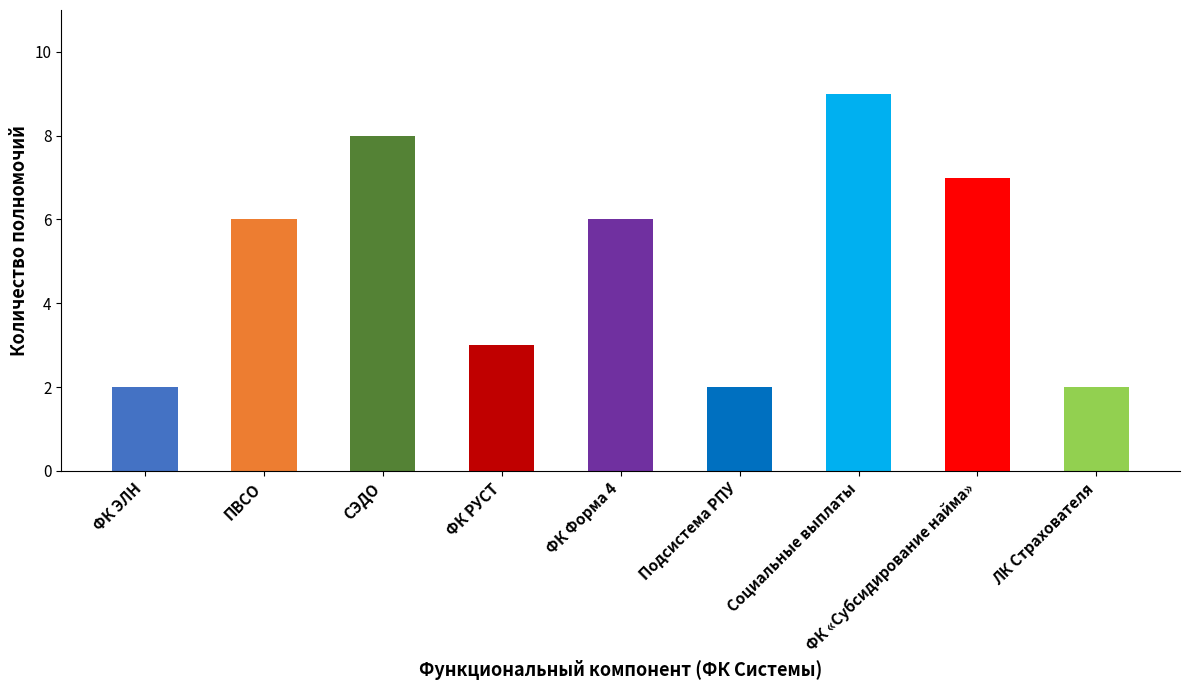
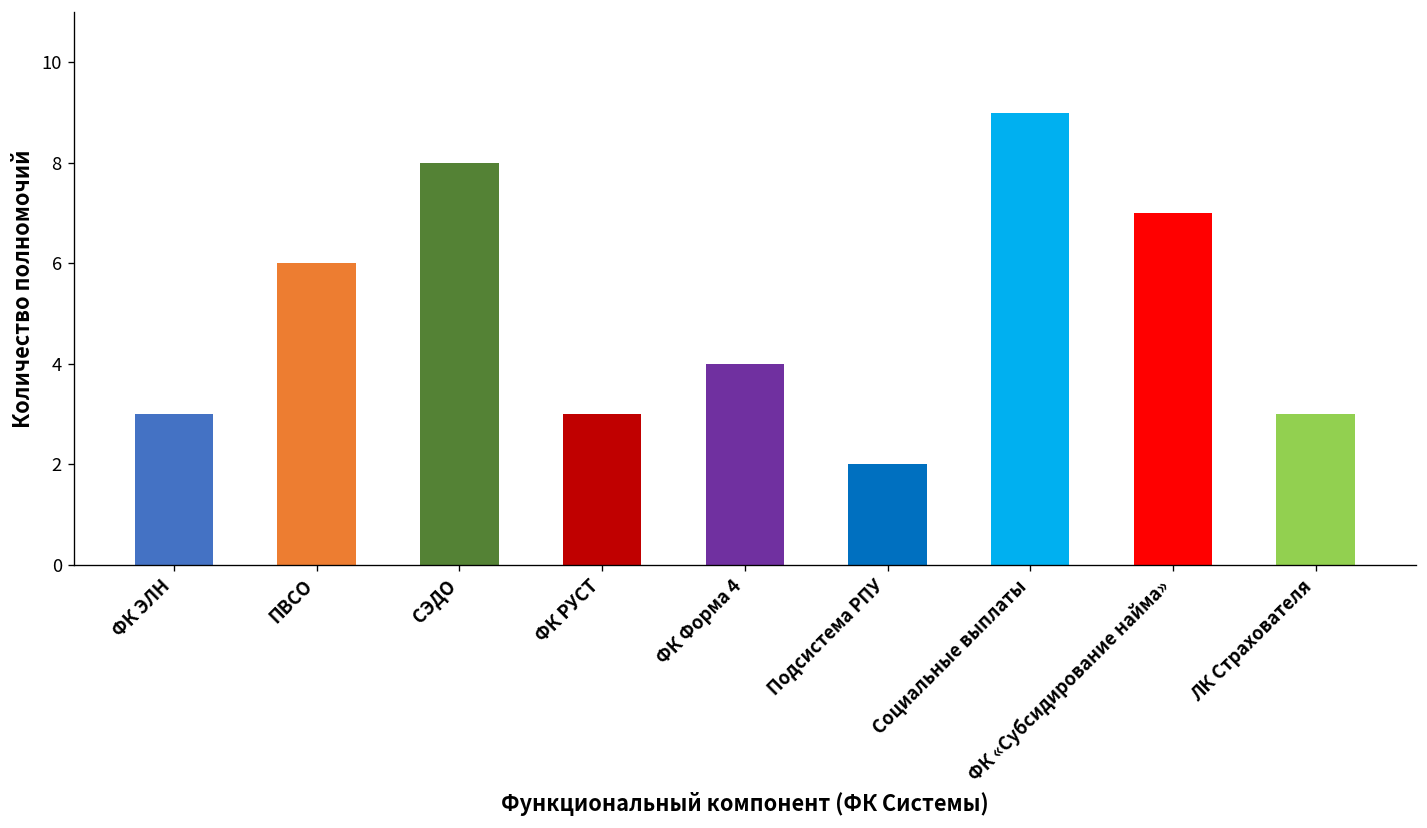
  {
-   "ФК ЭЛН": 2,
+   "ФК ЭЛН": 3,
    "ПВСО": 6,
    "СЭДО": 8,
    "ФК РУСТ": 3,
-   "ФК Форма 4": 6,
+   "ФК Форма 4": 4,
    "Подсистема РПУ": 2,
    "Социальные выплаты": 9,
    "ФК «Субсидирование найма»": 7,
-   "ЛК Страхователя": 2
+   "ЛК Страхователя": 3
  }
